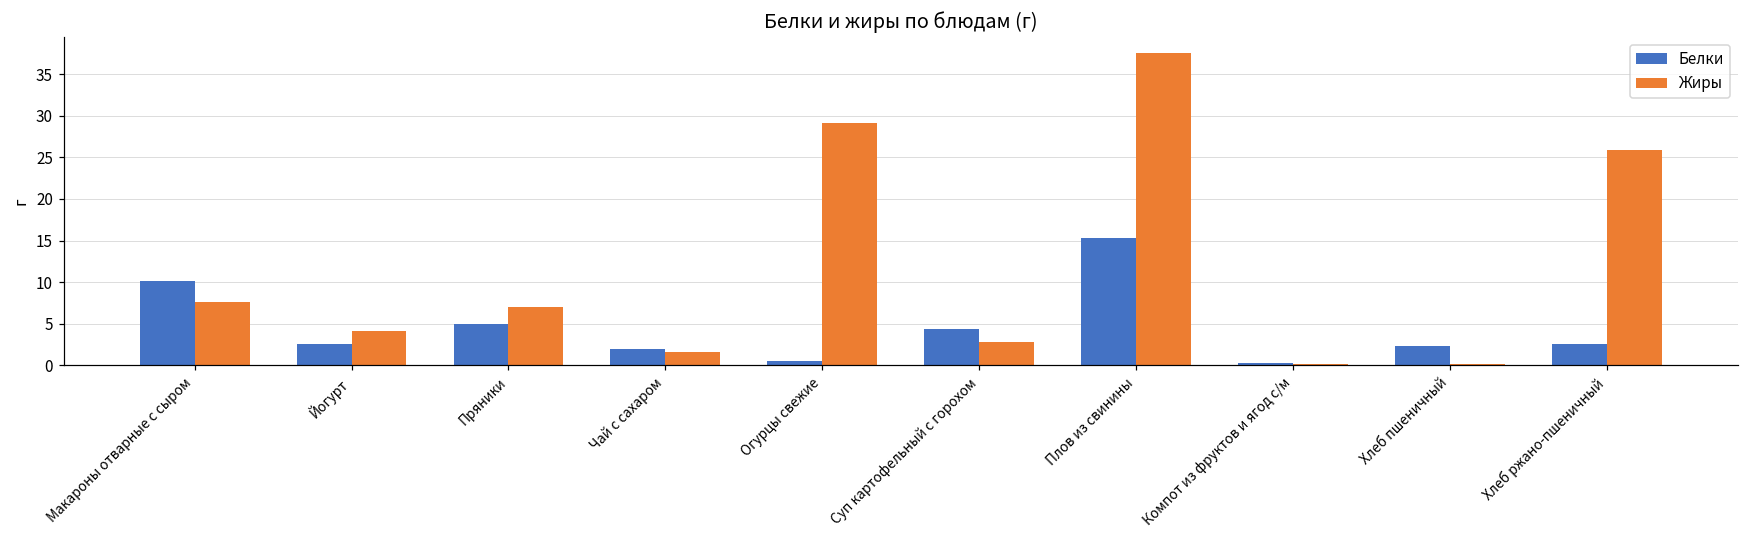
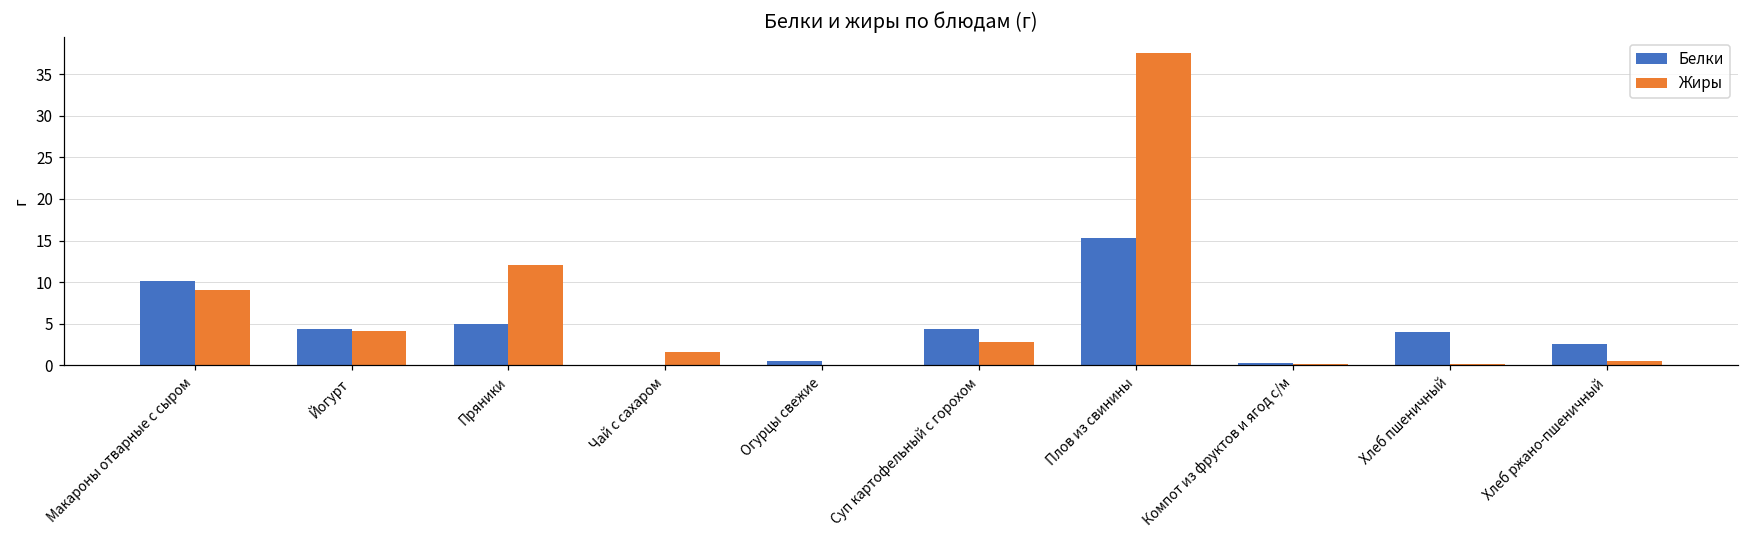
  {
    "Белки": {
      "Макароны отварные с сыром": 10,
-     "Йогурт": 3,
+     "Йогурт": 4,
      "Пряники": 5,
-     "Чай с сахаром": 2,
+     "Чай с сахаром": 0,
      "Огурцы свежие": 0,
      "Суп картофельный с горохом": 4,
      "Плов из свинины": 15,
-     "Хлеб пшеничный": 2,
+     "Хлеб пшеничный": 4,
      "Хлеб ржано-пшеничный": 3
    },
    "Жиры": {
-     "Макароны отварные с сыром": 8,
+     "Макароны отварные с сыром": 9,
      "Йогурт": 4,
-     "Пряники": 7,
+     "Пряники": 12,
      "Чай с сахаром": 2,
-     "Огурцы свежие": 29,
+     "Огурцы свежие": 0,
      "Суп картофельный с горохом": 3,
      "Плов из свинины": 38,
-     "Хлеб ржано-пшеничный": 26
+     "Хлеб ржано-пшеничный": 1
    }
  }
